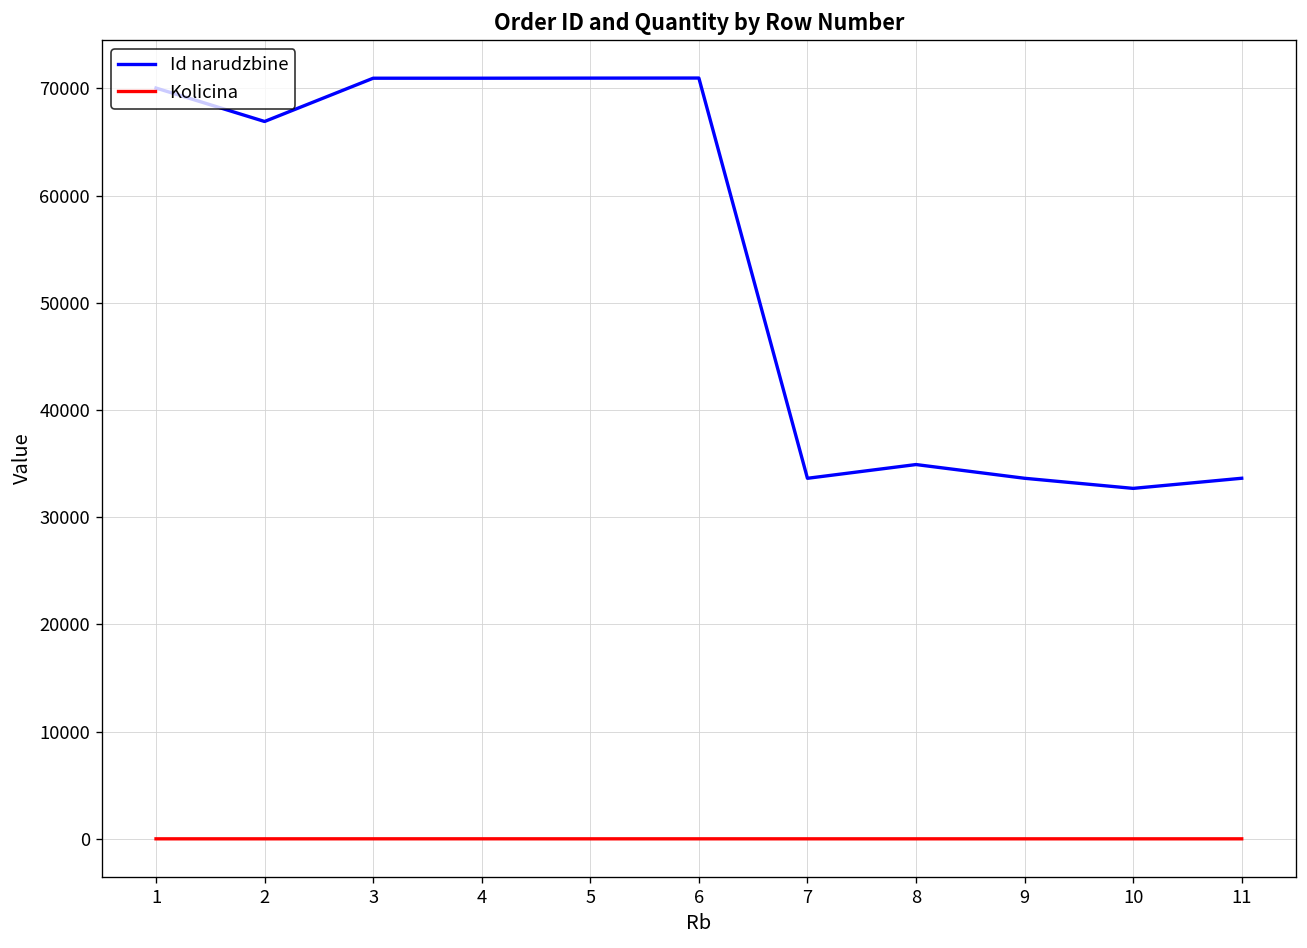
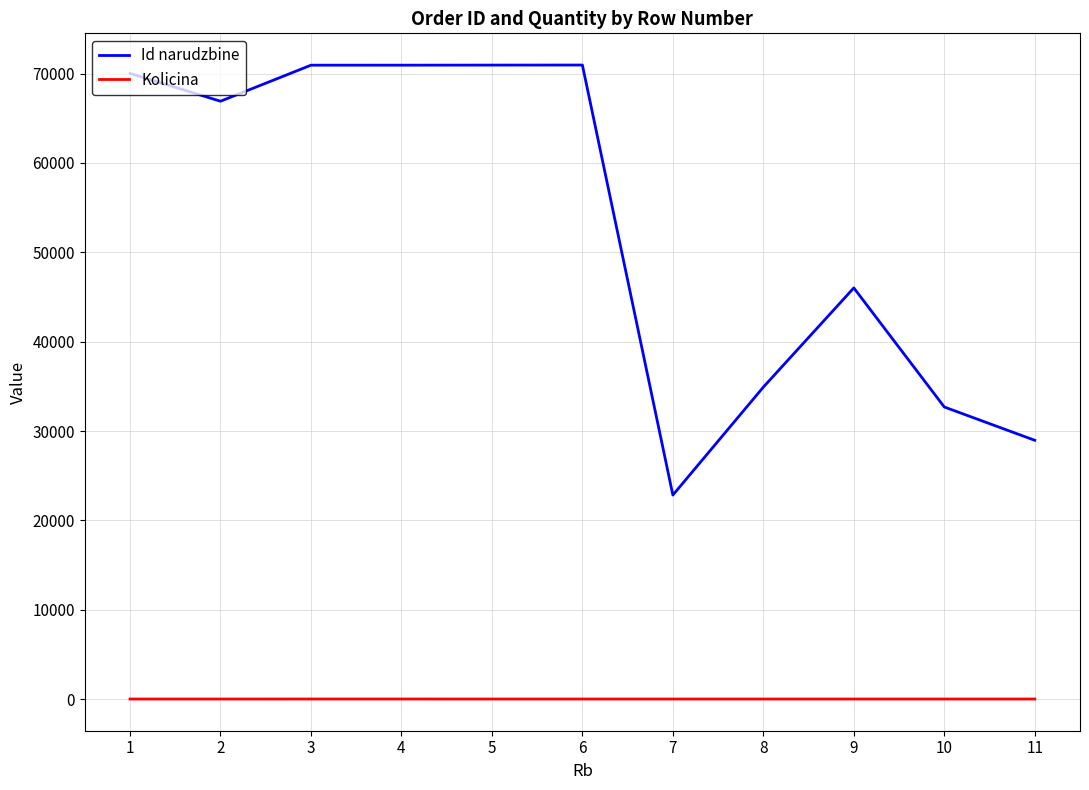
  {
    "Id narudzbine": {
      "2": 67000,
      "3": 71000,
      "4": 71000,
      "5": 71000,
      "6": 71000,
-     "7": 34000,
+     "7": 23000,
      "8": 35000,
-     "9": 34000,
+     "9": 46000,
      "10": 33000,
-     "11": 34000
+     "11": 29000
    },
    "Kolicina": {
      "1": 0,
      "2": 0,
      "3": 0,
      "4": 0,
      "5": 0,
      "6": 0,
      "7": 0,
      "8": 0,
      "9": 0,
      "10": 0,
      "11": 0
    }
  }
